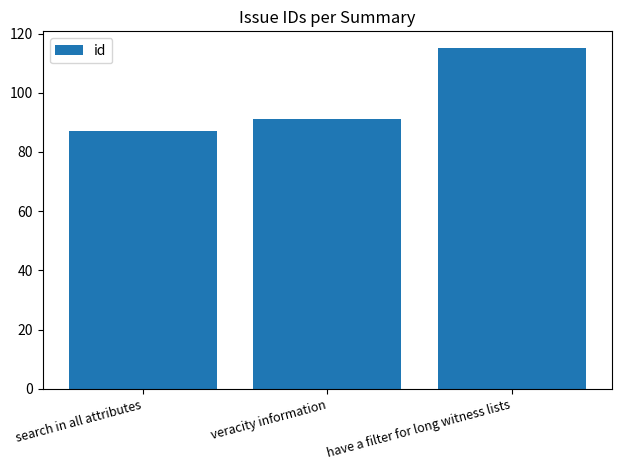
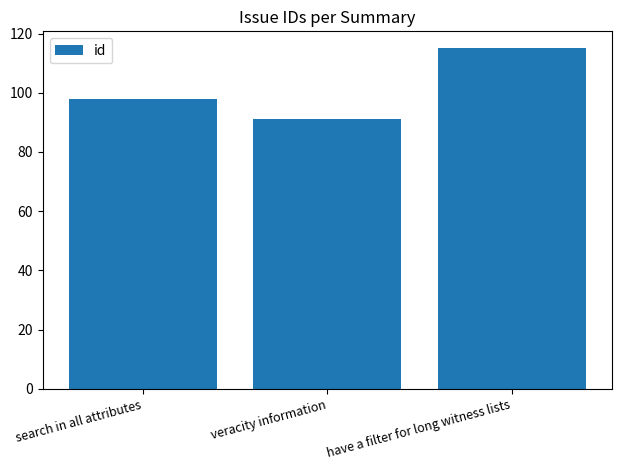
  {
-   "search in all attributes": 87,
+   "search in all attributes": 98,
    "veracity information": 91,
    "have a filter for long witness lists": 115
  }
